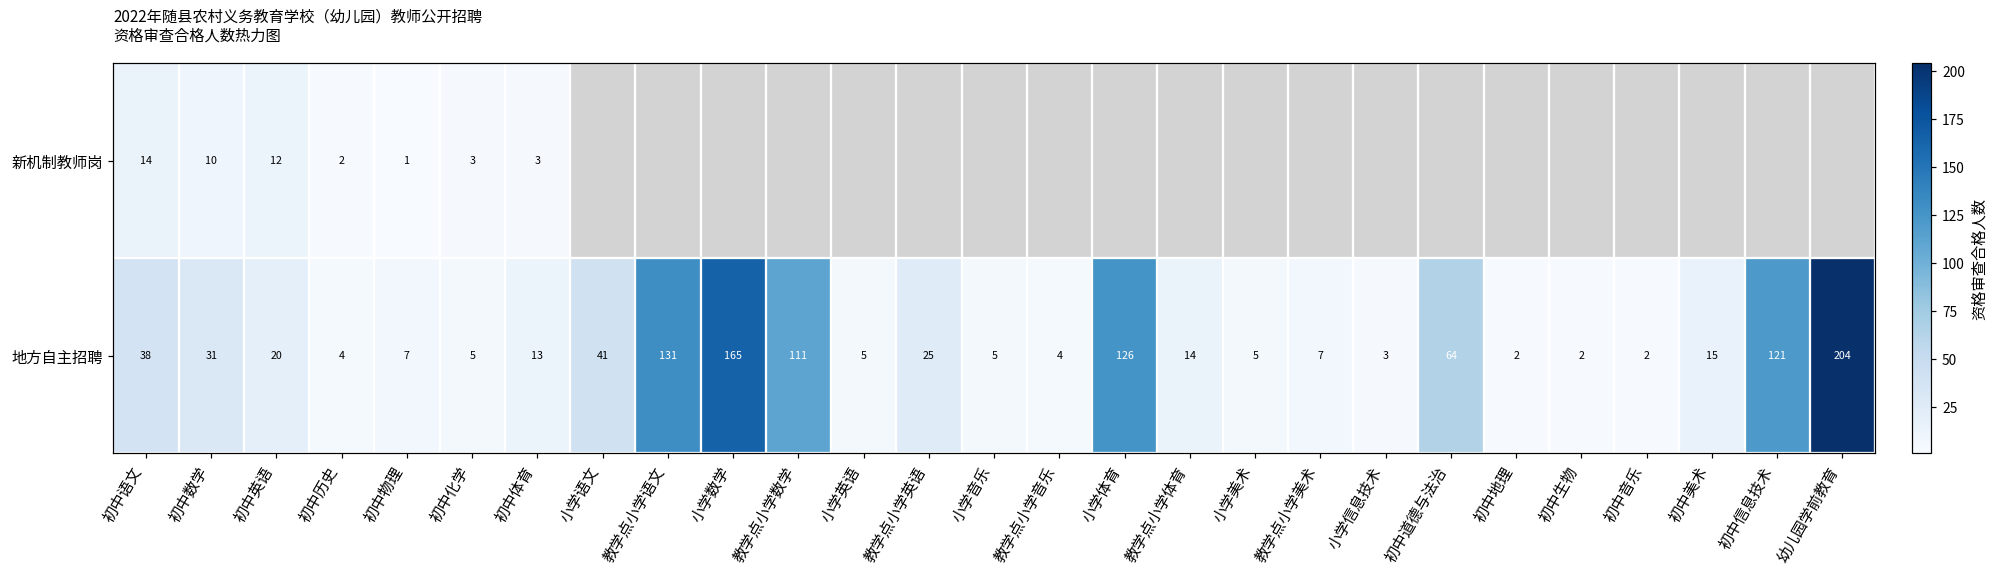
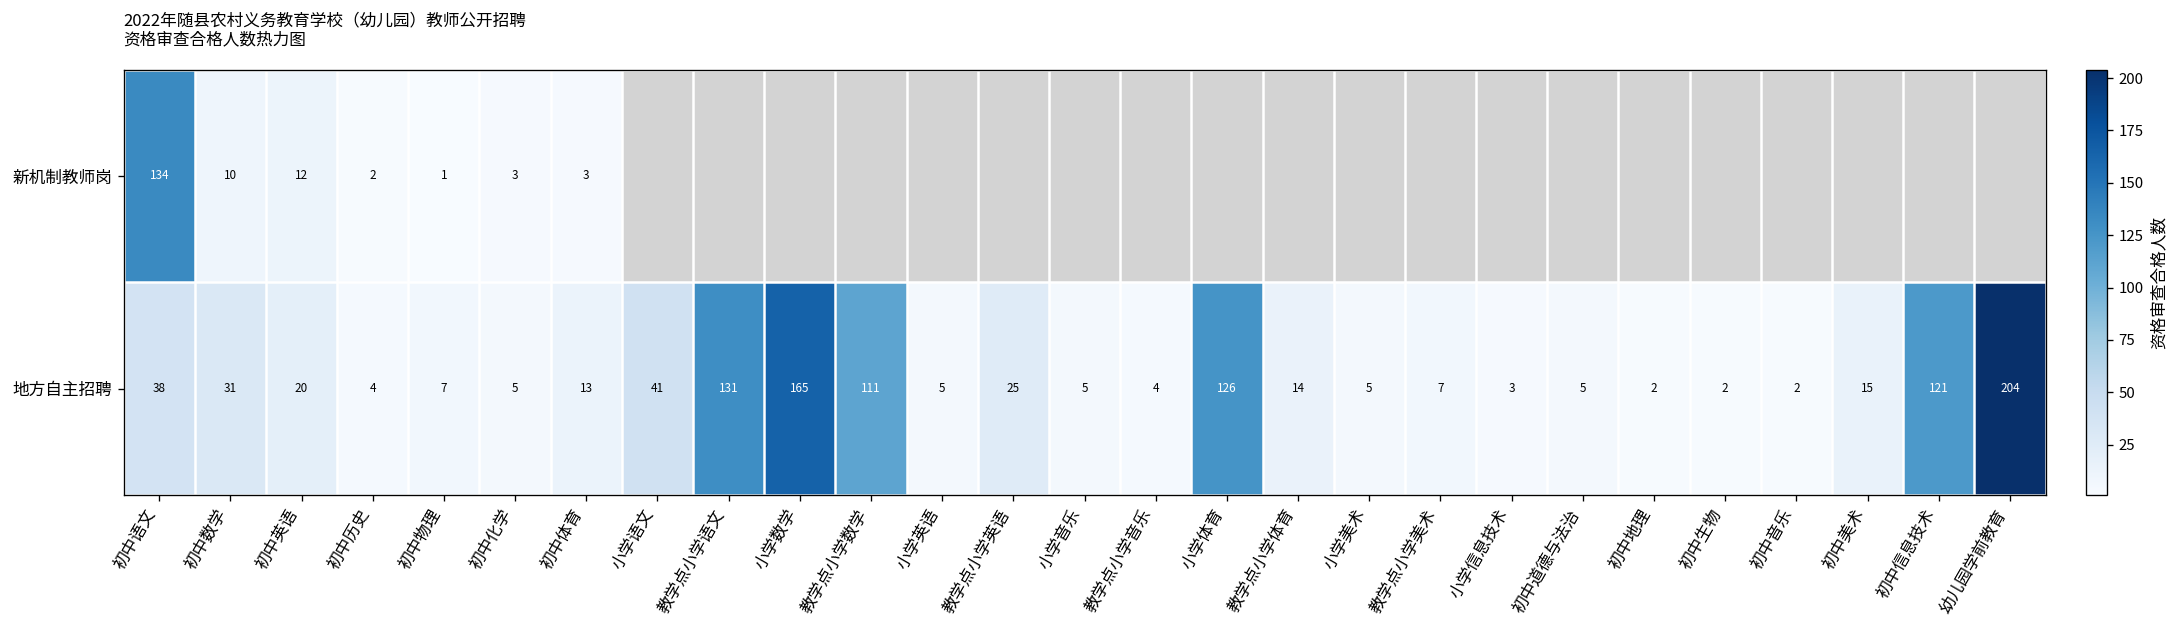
  {
    "新机制教师岗": {
-     "初中语文": 14,
+     "初中语文": 134,
      "初中数学": 10,
      "初中英语": 12,
      "初中历史": 2,
      "初中物理": 1,
      "初中化学": 3,
      "初中体育": 3
    },
    "地方自主招聘": {
      "初中语文": 38,
      "初中数学": 31,
      "初中英语": 20,
      "初中历史": 4,
      "初中物理": 7,
      "初中化学": 5,
      "初中体育": 13,
      "小学语文": 41,
      "教学点小学语文": 131,
      "小学数学": 165,
      "教学点小学数学": 111,
      "小学英语": 5,
      "教学点小学英语": 25,
      "小学音乐": 5,
      "教学点小学音乐": 4,
      "小学体育": 126,
      "教学点小学体育": 14,
      "小学美术": 5,
      "教学点小学美术": 7,
      "小学信息技术": 3,
-     "初中道德与法治": 64,
+     "初中道德与法治": 5,
      "初中地理": 2,
      "初中生物": 2,
      "初中音乐": 2,
      "初中美术": 15,
      "初中信息技术": 121,
      "幼儿园学前教育": 204
    }
  }
